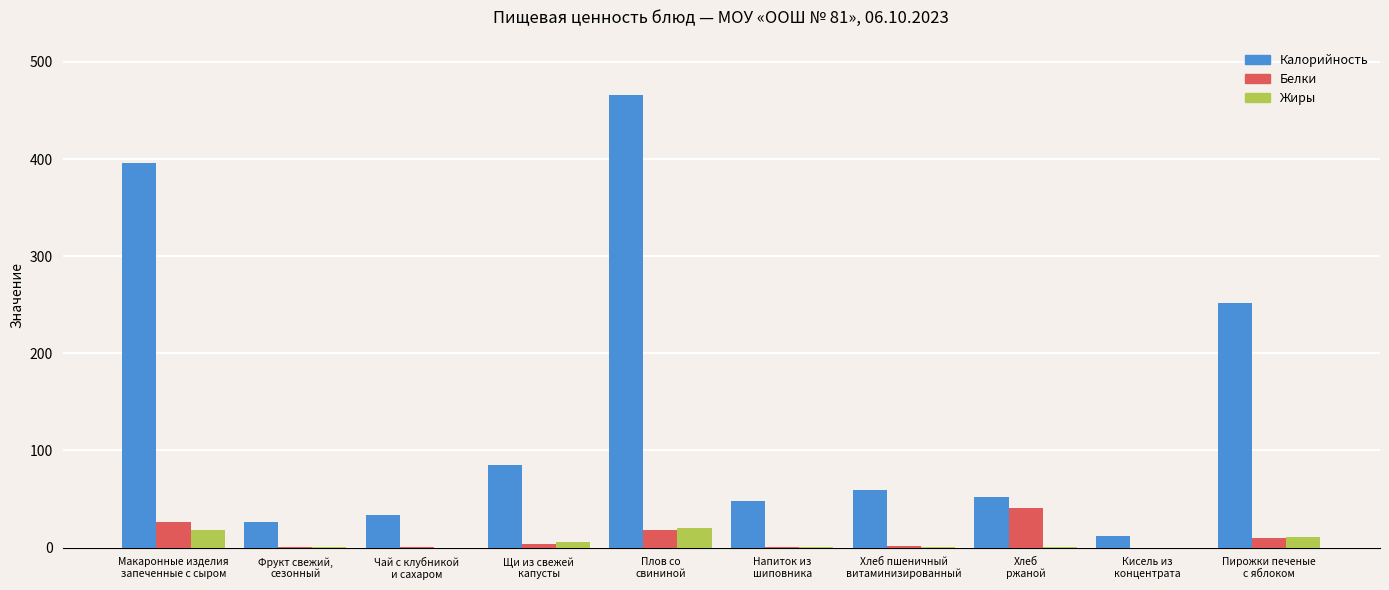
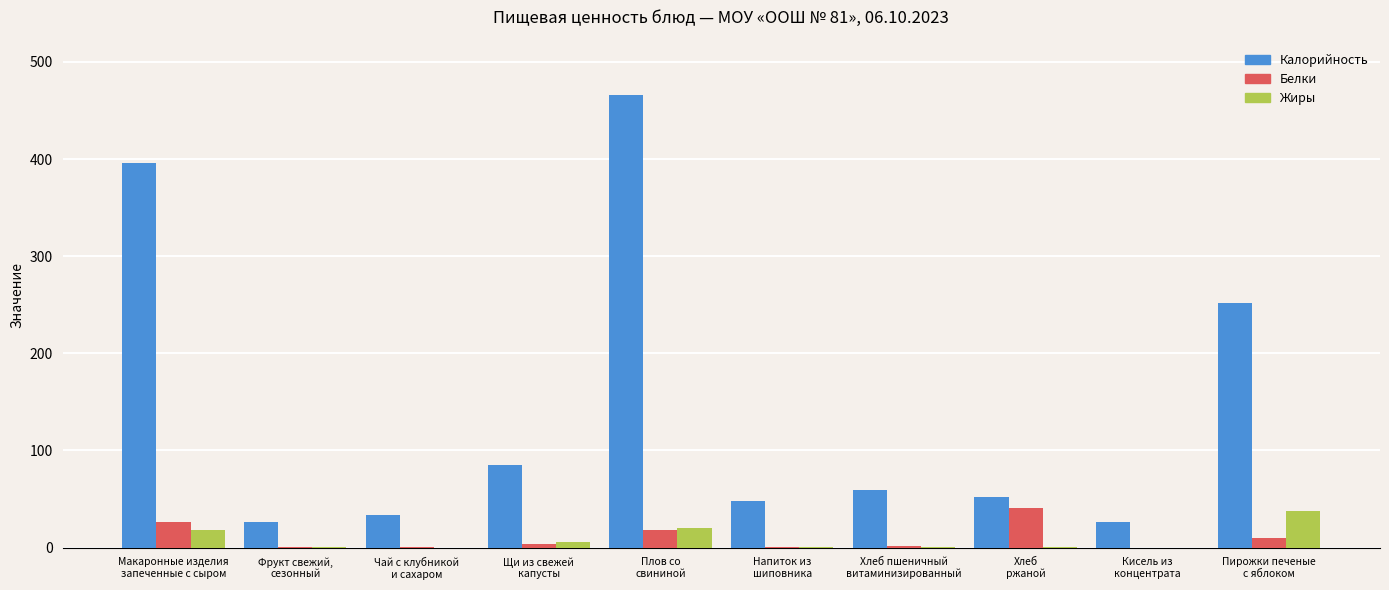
  {
    "Калорийность": {
      "Макаронные изделия запеченные с сыром": 400,
      "Фрукт свежий, сезонный": 30,
      "Чай с клубникой и сахаром": 30,
      "Щи из свежей капусты": 90,
      "Плов со свининой": 470,
      "Напиток из шиповника": 50,
      "Хлеб пшеничный витаминизированный": 60,
      "Хлеб ржаной": 50,
-     "Кисель из концентрата": 10,
+     "Кисель из концентрата": 30,
      "Пирожки печеные с яблоком": 250
    },
    "Белки": {
      "Макаронные изделия запеченные с сыром": 30,
      "Щи из свежей капусты": 0,
      "Плов со свининой": 20,
      "Хлеб ржаной": 40,
      "Кисель из концентрата": 0,
      "Пирожки печеные с яблоком": 10
    },
    "Жиры": {
      "Макаронные изделия запеченные с сыром": 20,
      "Щи из свежей капусты": 10,
      "Плов со свининой": 20,
      "Кисель из концентрата": 0,
-     "Пирожки печеные с яблоком": 10
+     "Пирожки печеные с яблоком": 40
    }
  }
